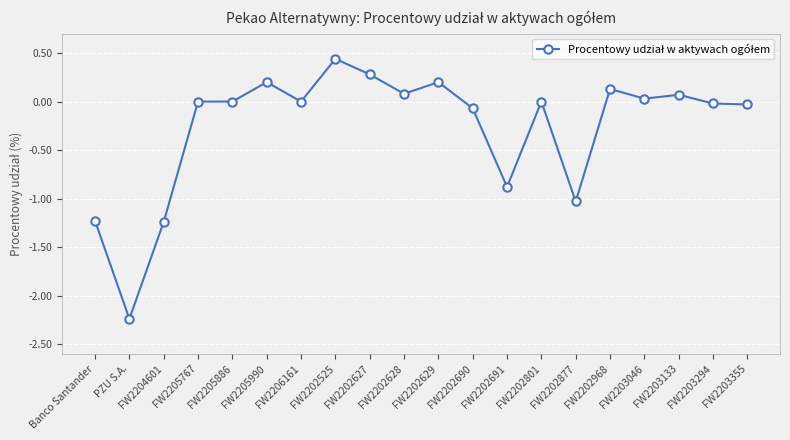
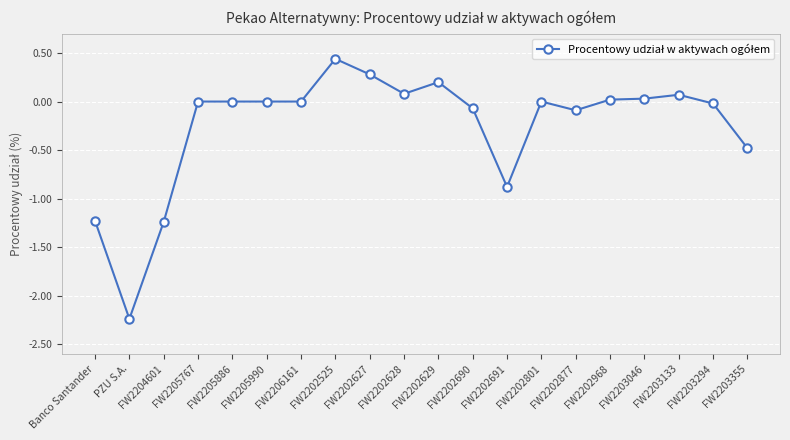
  {
    "Banco Santander": -1.2,
    "PZU S.A.": -2.2,
    "FW2204601": -1.2,
    "FW2205767": 0.0,
    "FW2205886": 0.0,
-   "FW2205990": 0.2,
+   "FW2205990": 0.0,
    "FW2206161": 0.0,
    "FW2202525": 0.4,
    "FW2202627": 0.3,
    "FW2202628": 0.1,
    "FW2202629": 0.2,
    "FW2202690": -0.1,
    "FW2202691": -0.9,
    "FW2202801": 0.0,
-   "FW2202877": -1.0,
-   "FW2202968": 0.1,
+   "FW2202877": -0.1,
+   "FW2202968": 0.0,
    "FW2203046": 0.0,
    "FW2203133": 0.1,
    "FW2203294": 0.0,
-   "FW2203355": 0.0
+   "FW2203355": -0.5
  }
